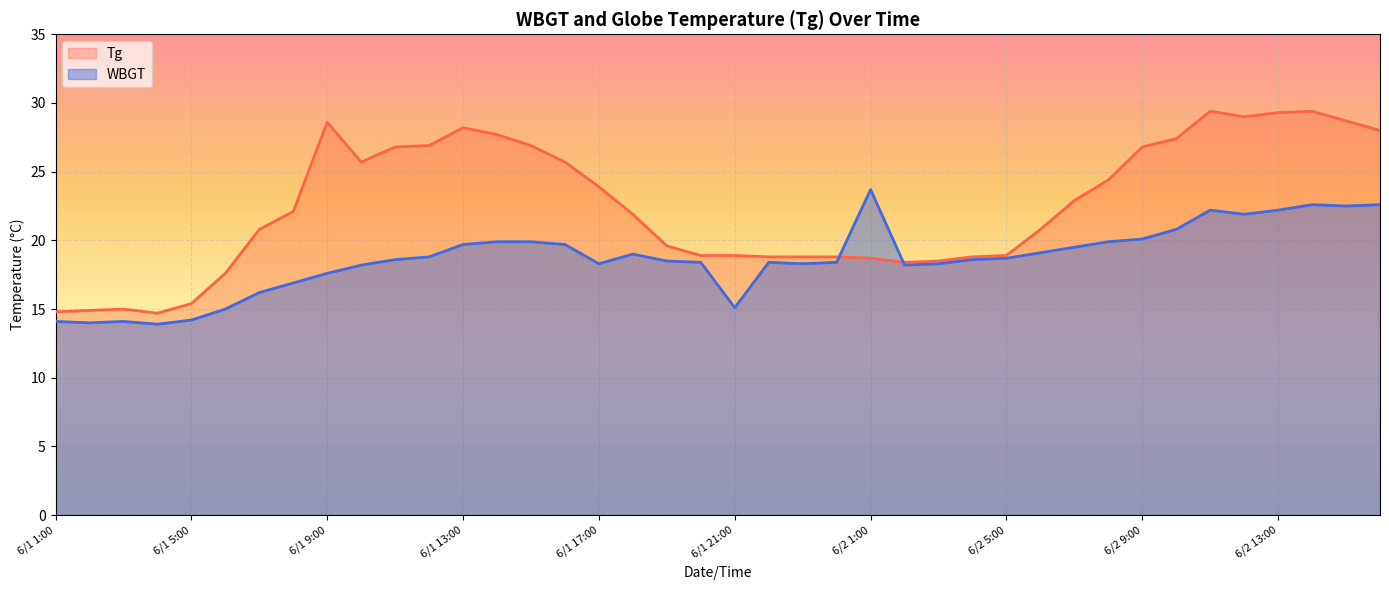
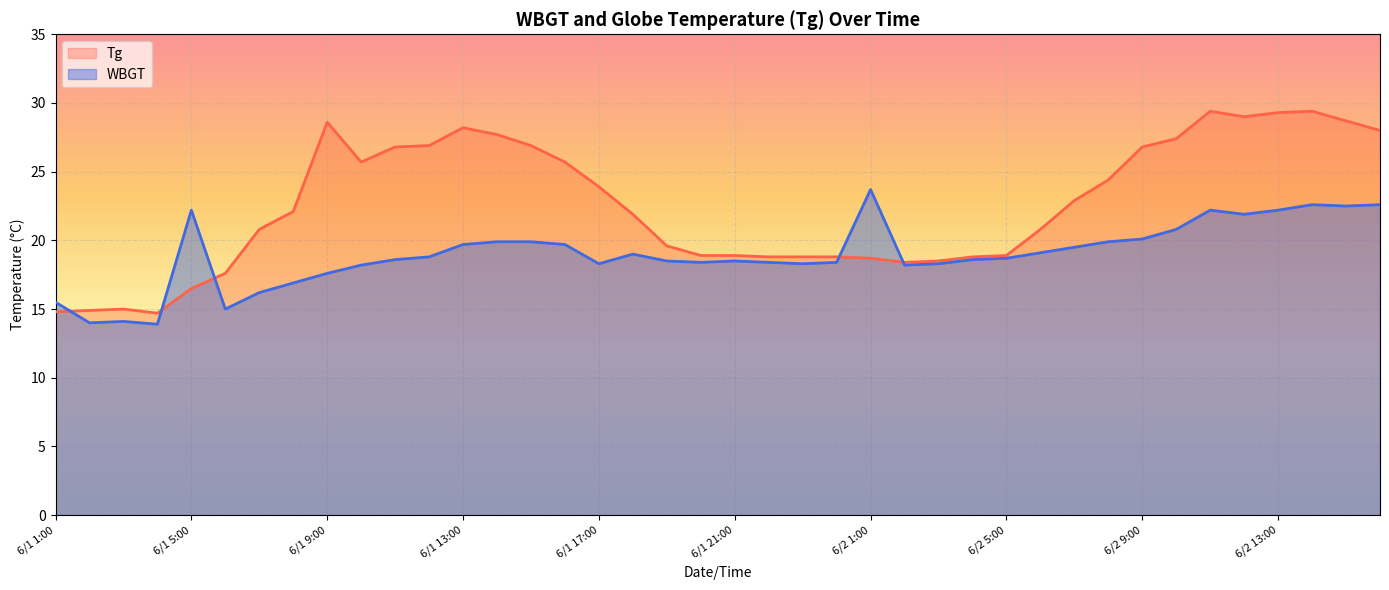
  {
    "Tg": {
      "6/1 1:00": 14.8,
-     "6/1 5:00": 15.4,
+     "6/1 5:00": 16.5,
      "6/1 9:00": 28.6,
      "6/1 13:00": 28.2,
      "6/1 17:00": 23.9,
      "6/1 21:00": 18.9,
      "6/2 1:00": 18.7,
      "6/2 5:00": 18.9,
      "6/2 9:00": 26.8,
      "6/2 13:00": 29.3
    },
    "WBGT": {
-     "6/1 1:00": 14.1,
-     "6/1 5:00": 14.2,
+     "6/1 1:00": 15.5,
+     "6/1 5:00": 22.2,
      "6/1 9:00": 17.6,
      "6/1 13:00": 19.7,
      "6/1 17:00": 18.3,
-     "6/1 21:00": 15.1,
+     "6/1 21:00": 18.5,
      "6/2 1:00": 23.7,
      "6/2 5:00": 18.7,
      "6/2 9:00": 20.1,
      "6/2 13:00": 22.2
    }
  }
